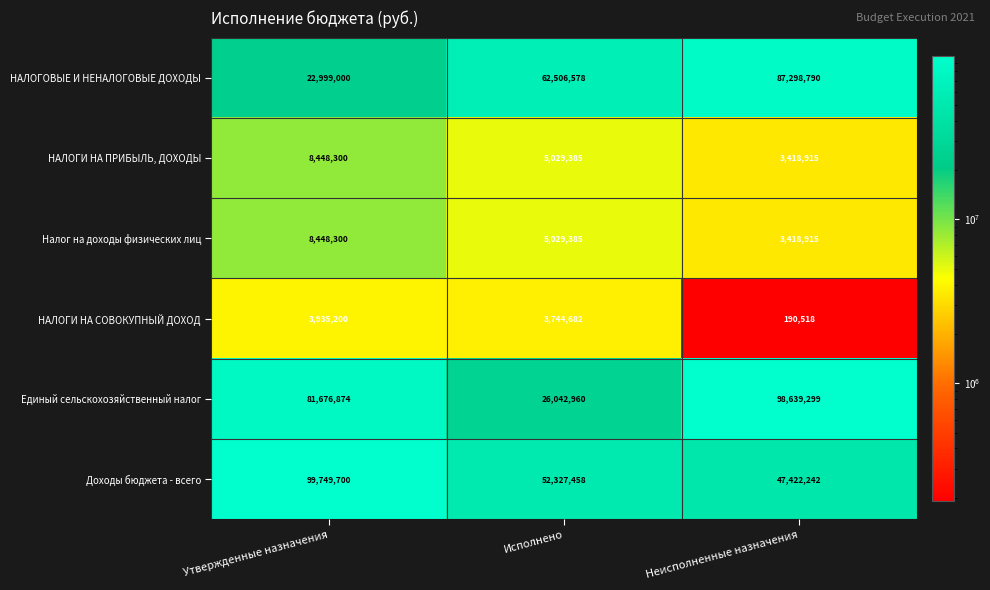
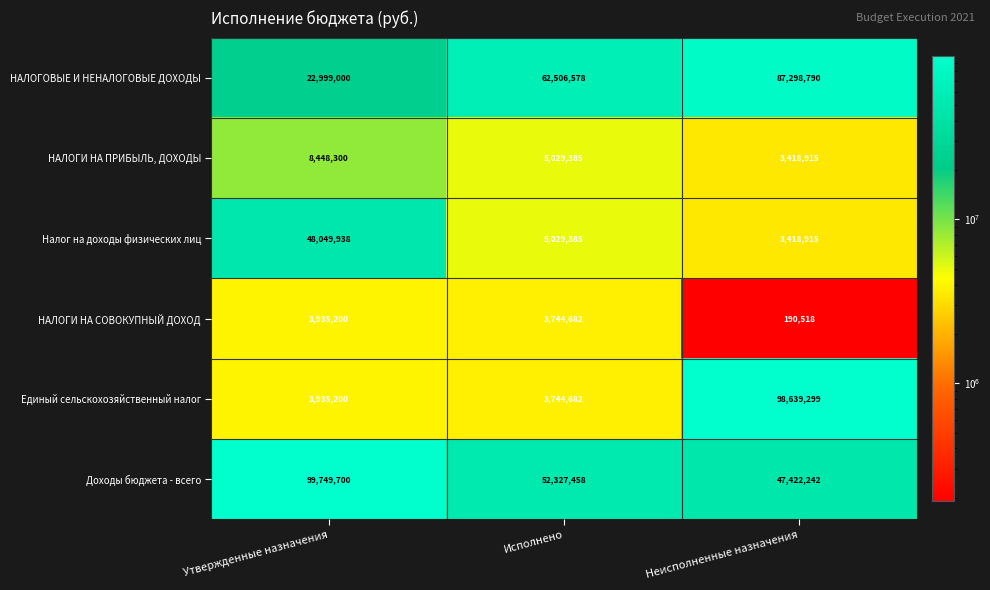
  {
    "НАЛОГОВЫЕ И НЕНАЛОГОВЫЕ ДОХОДЫ": {
      "Утвержденные назначения": "22,999,000",
      "Исполнено": "62,506,578",
      "Неисполненные назначения": "87,298,790"
    },
    "НАЛОГИ НА ПРИБЫЛЬ, ДОХОДЫ": {
      "Утвержденные назначения": "8,448,300",
      "Исполнено": "5,029,385",
      "Неисполненные назначения": "3,418,915"
    },
    "Налог на доходы физических лиц": {
-     "Утвержденные назначения": "8,448,300",
+     "Утвержденные назначения": "48,049,938",
      "Исполнено": "5,029,385",
      "Неисполненные назначения": "3,418,915"
    },
    "НАЛОГИ НА СОВОКУПНЫЙ ДОХОД": {
      "Утвержденные назначения": "3,935,200",
      "Исполнено": "3,744,682",
      "Неисполненные назначения": "190,518"
    },
    "Единый сельскохозяйственный налог": {
-     "Утвержденные назначения": "81,676,874",
-     "Исполнено": "26,042,960",
+     "Утвержденные назначения": "3,935,200",
+     "Исполнено": "3,744,682",
      "Неисполненные назначения": "98,639,299"
    },
    "Доходы бюджета - всего": {
      "Утвержденные назначения": "99,749,700",
      "Исполнено": "52,327,458",
      "Неисполненные назначения": "47,422,242"
    }
  }
